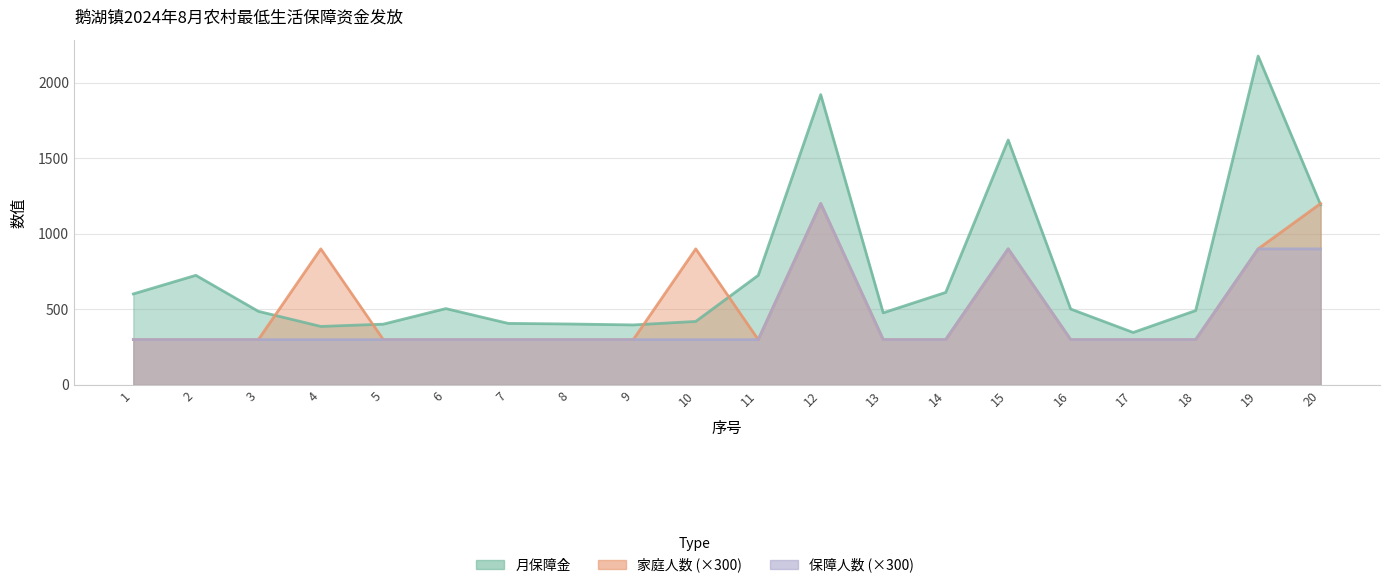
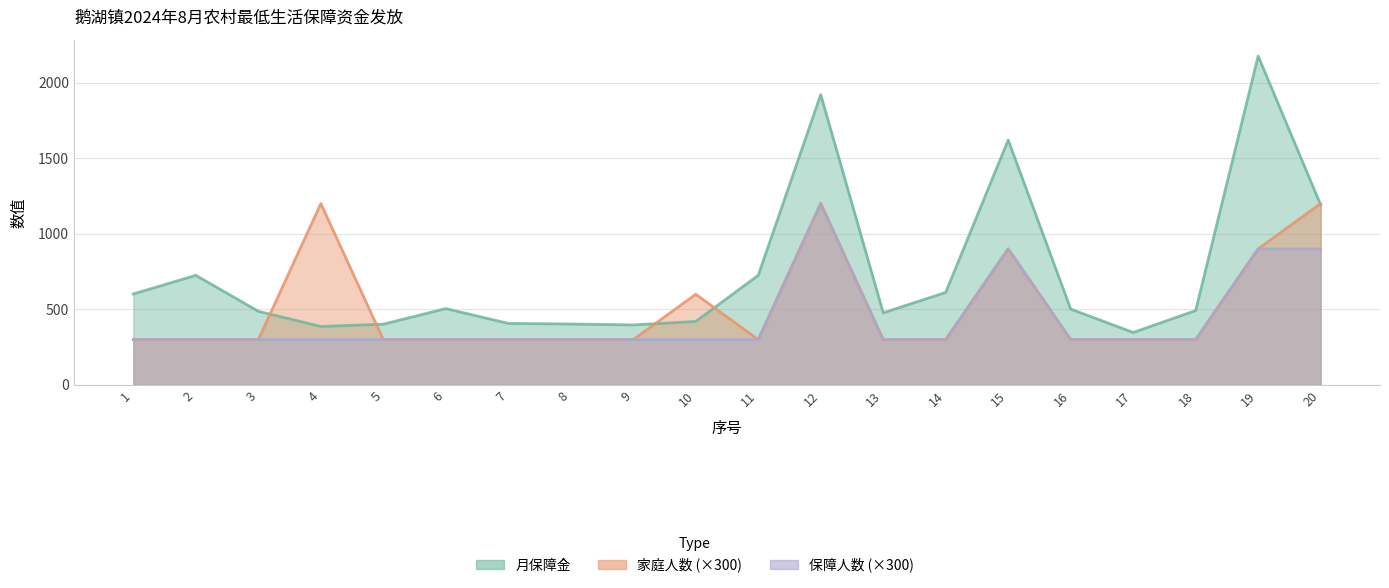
  {
    "家庭人数 (×300)": {
-     "4": 900,
-     "10": 900
+     "4": 1200,
+     "10": 600
    }
  }
